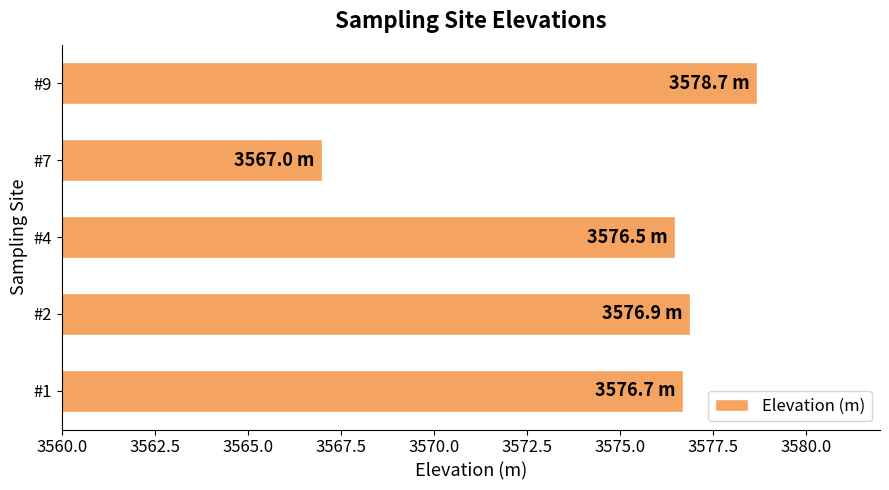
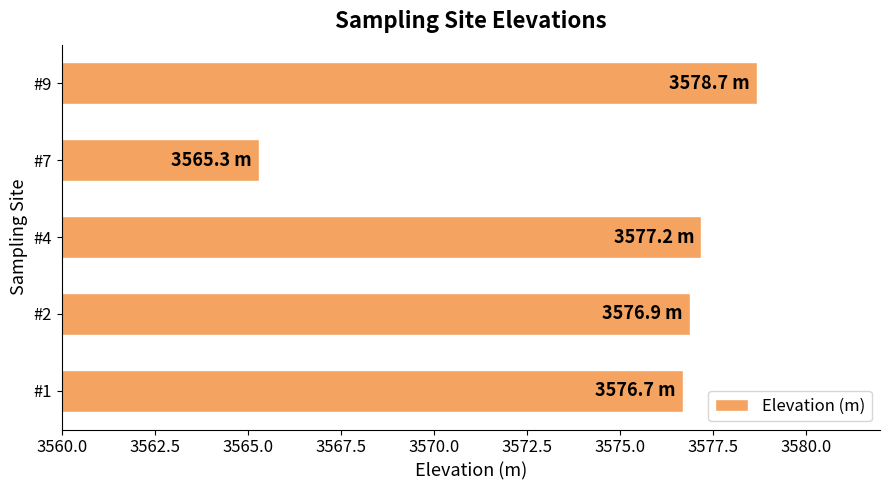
  {
    "#9": 3578.7,
-   "#7": 3567.0,
-   "#4": 3576.5,
+   "#7": 3565.3,
+   "#4": 3577.2,
    "#2": 3576.9,
    "#1": 3576.7
  }
